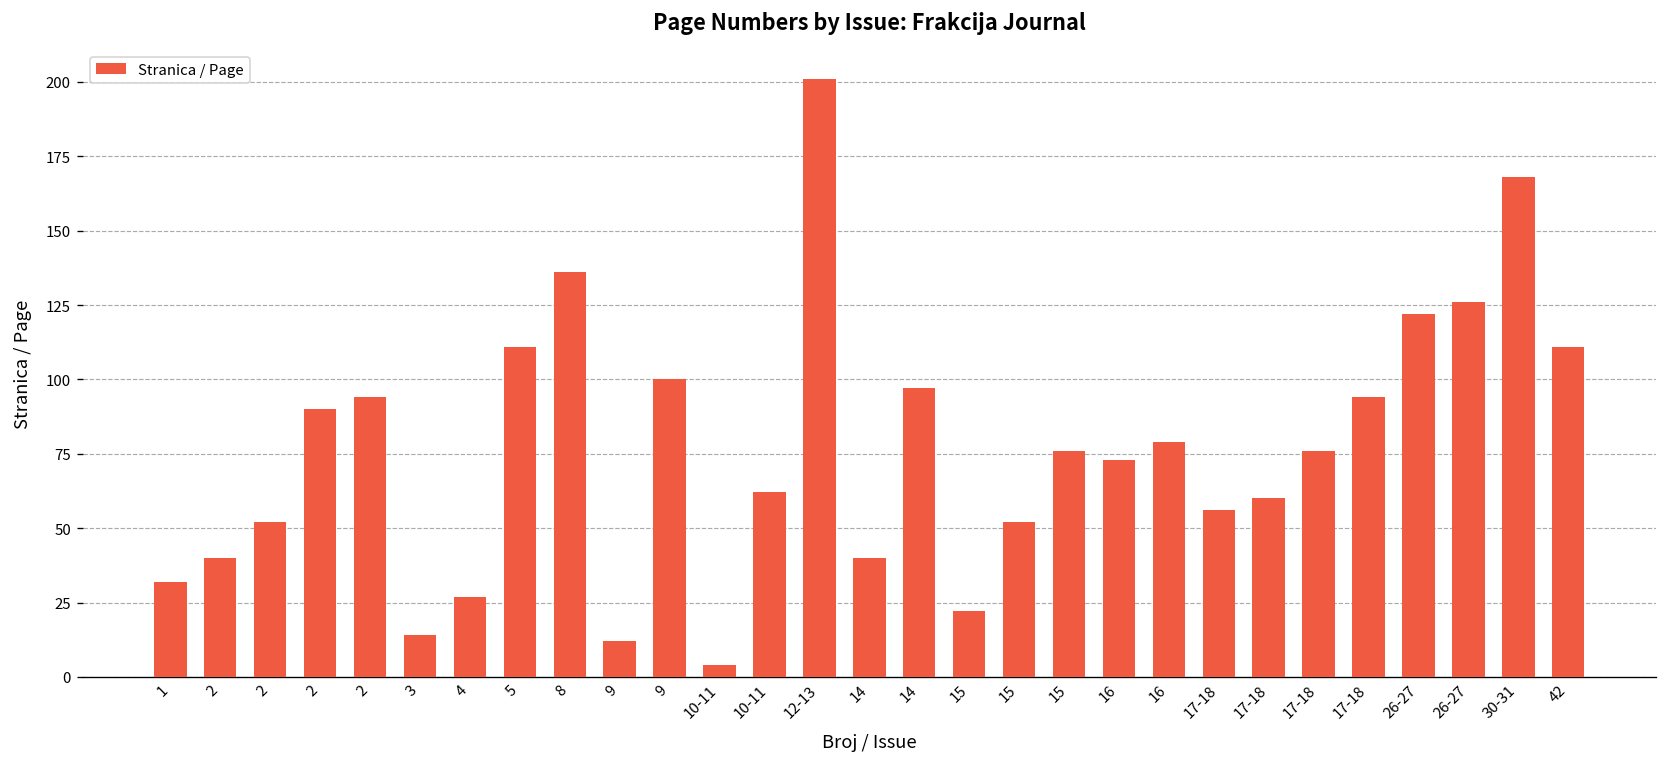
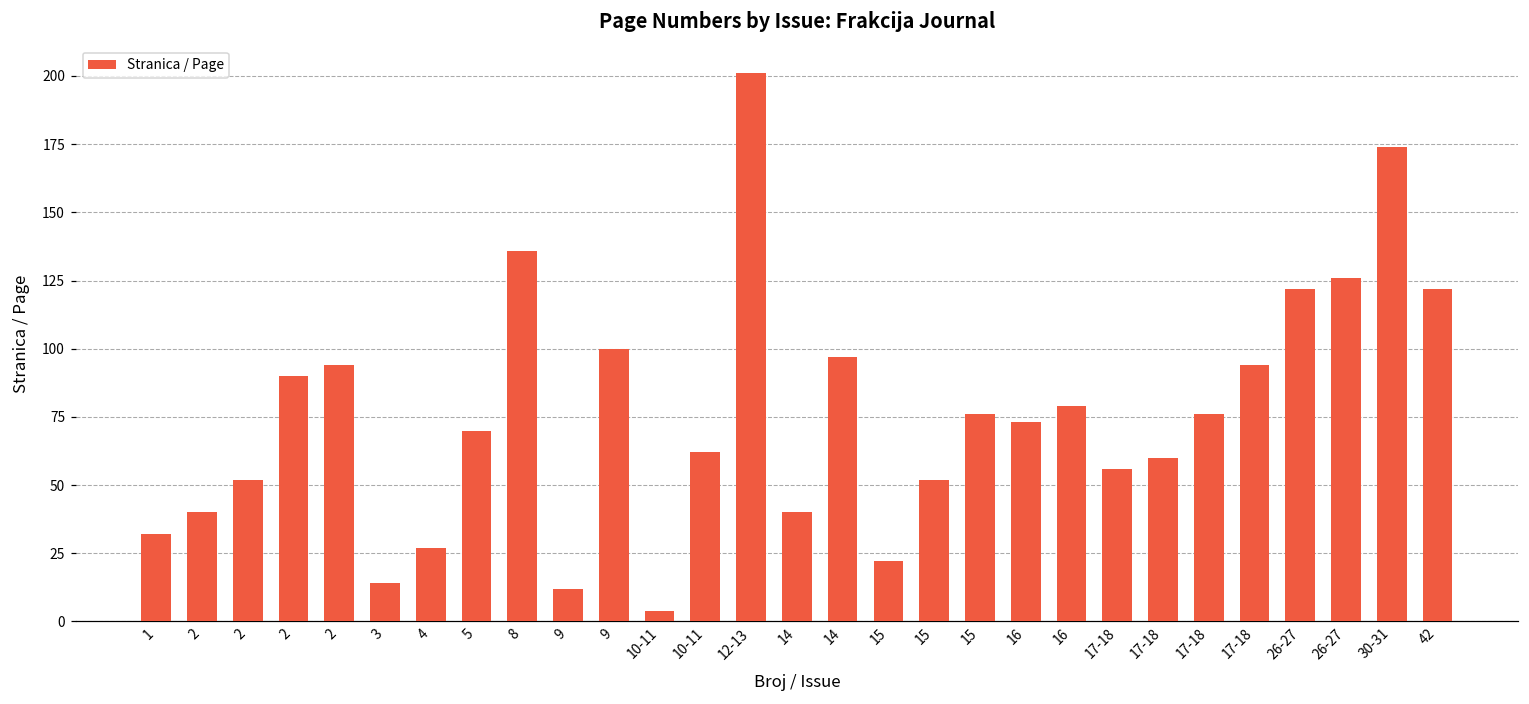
  {
    "1": 32,
    "3": 14,
    "4": 27,
-   "5": 111,
+   "5": 70,
    "8": 136,
    "12-13": 201,
-   "30-31": 168,
-   "42": 111
+   "30-31": 174,
+   "42": 122
  }
